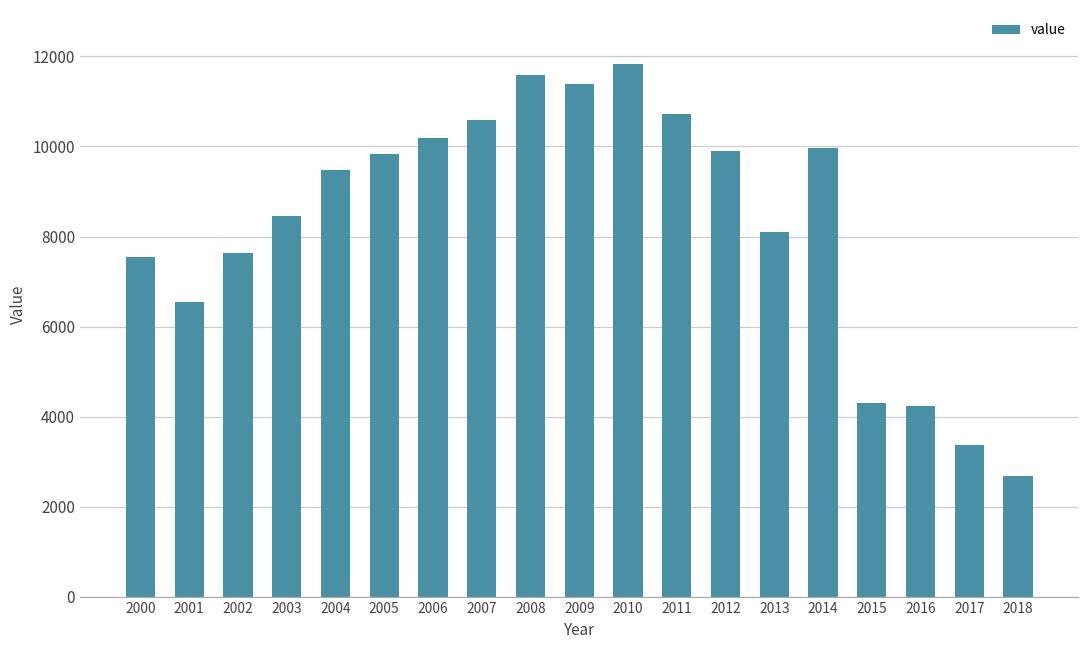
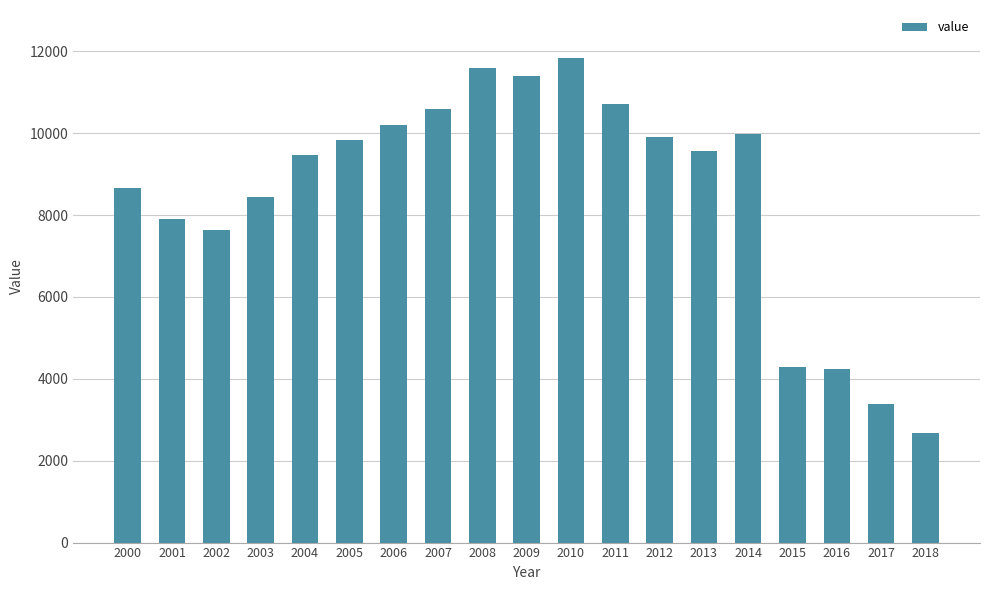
  {
-   "2000": 7500,
-   "2001": 6600,
+   "2000": 8700,
+   "2001": 7900,
    "2002": 7600,
    "2003": 8400,
    "2004": 9500,
    "2005": 9800,
    "2006": 10200,
    "2007": 10600,
    "2008": 11600,
    "2009": 11400,
    "2010": 11800,
    "2011": 10700,
    "2012": 9900,
-   "2013": 8100,
+   "2013": 9600,
    "2014": 10000,
    "2015": 4300,
    "2016": 4200,
    "2017": 3400,
    "2018": 2700
  }
